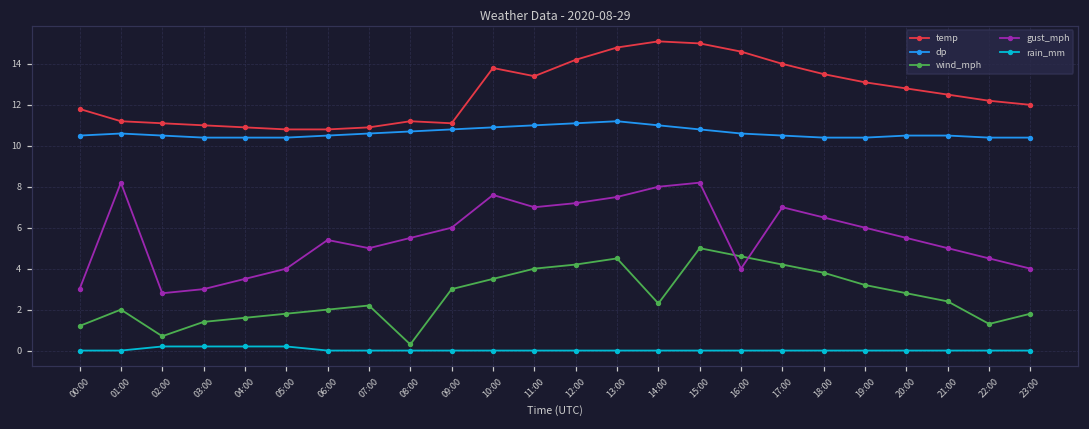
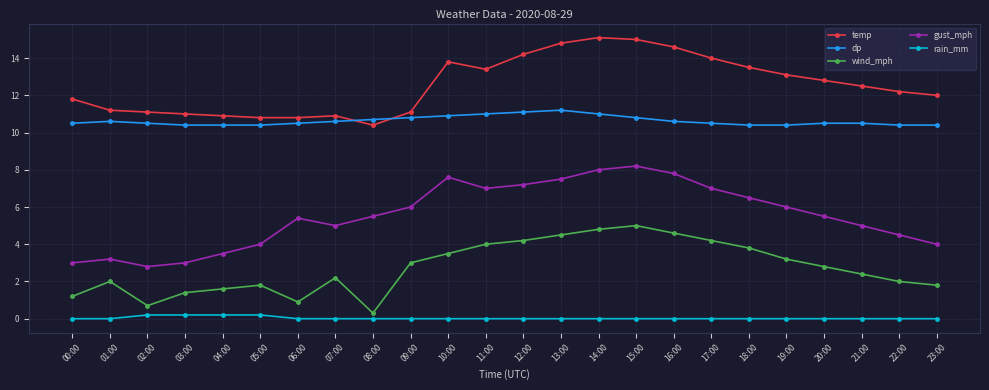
  {
    "temp": {
      "00:00": 11.8,
      "01:00": 11.2,
      "02:00": 11.1,
      "03:00": 11.0,
      "04:00": 10.9,
      "05:00": 10.8,
      "06:00": 10.8,
      "07:00": 10.9,
-     "08:00": 11.2,
+     "08:00": 10.4,
      "09:00": 11.1,
      "10:00": 13.8,
      "11:00": 13.4,
      "12:00": 14.2,
      "13:00": 14.8,
      "14:00": 15.1,
      "15:00": 15.0,
      "16:00": 14.6,
      "17:00": 14.0,
      "18:00": 13.5,
      "19:00": 13.1,
      "20:00": 12.8,
      "21:00": 12.5,
      "22:00": 12.2,
      "23:00": 12.0
    },
    "wind_mph": {
      "00:00": 1.2,
      "01:00": 2.0,
      "02:00": 0.7,
      "03:00": 1.4,
      "04:00": 1.6,
      "05:00": 1.8,
-     "06:00": 2.0,
+     "06:00": 0.9,
      "07:00": 2.2,
      "08:00": 0.3,
      "09:00": 3.0,
      "10:00": 3.5,
      "11:00": 4.0,
      "12:00": 4.2,
      "13:00": 4.5,
-     "14:00": 2.3,
+     "14:00": 4.8,
      "15:00": 5.0,
      "16:00": 4.6,
      "17:00": 4.2,
      "18:00": 3.8,
      "19:00": 3.2,
      "20:00": 2.8,
      "21:00": 2.4,
-     "22:00": 1.3,
+     "22:00": 2.0,
      "23:00": 1.8
    },
    "gust_mph": {
      "00:00": 3.0,
-     "01:00": 8.2,
+     "01:00": 3.2,
      "02:00": 2.8,
      "03:00": 3.0,
      "04:00": 3.5,
      "05:00": 4.0,
      "06:00": 5.4,
      "07:00": 5.0,
      "08:00": 5.5,
      "09:00": 6.0,
      "10:00": 7.6,
      "11:00": 7.0,
      "12:00": 7.2,
      "13:00": 7.5,
      "14:00": 8.0,
      "15:00": 8.2,
-     "16:00": 4.0,
+     "16:00": 7.8,
      "17:00": 7.0,
      "18:00": 6.5,
      "19:00": 6.0,
      "20:00": 5.5,
      "21:00": 5.0,
      "22:00": 4.5,
      "23:00": 4.0
    }
  }
